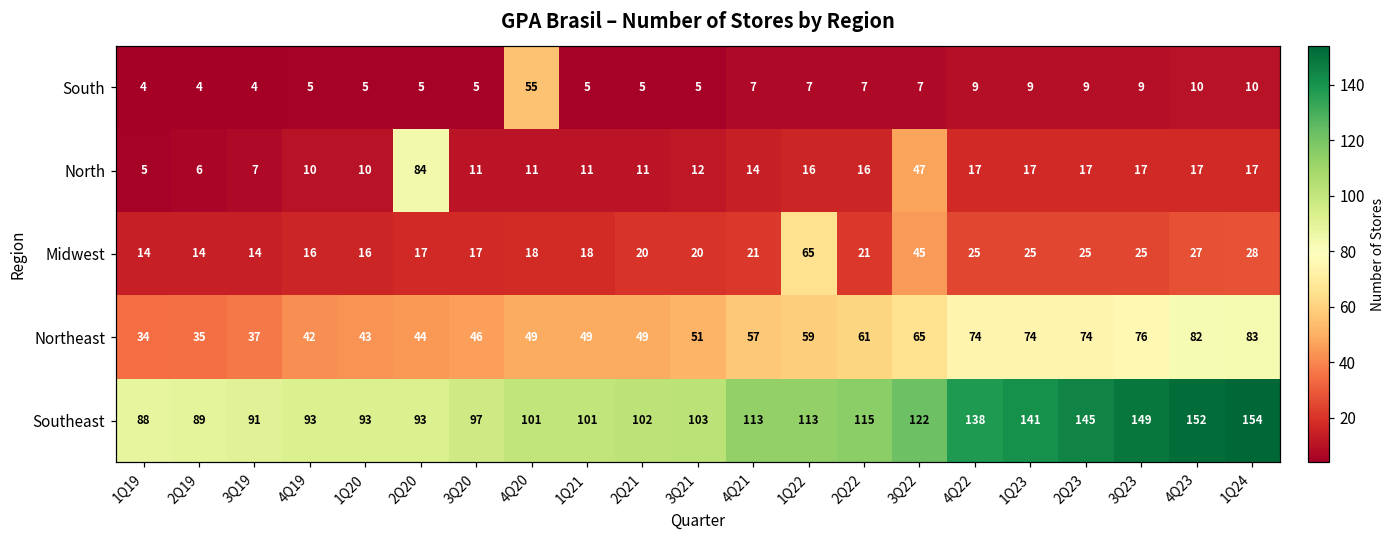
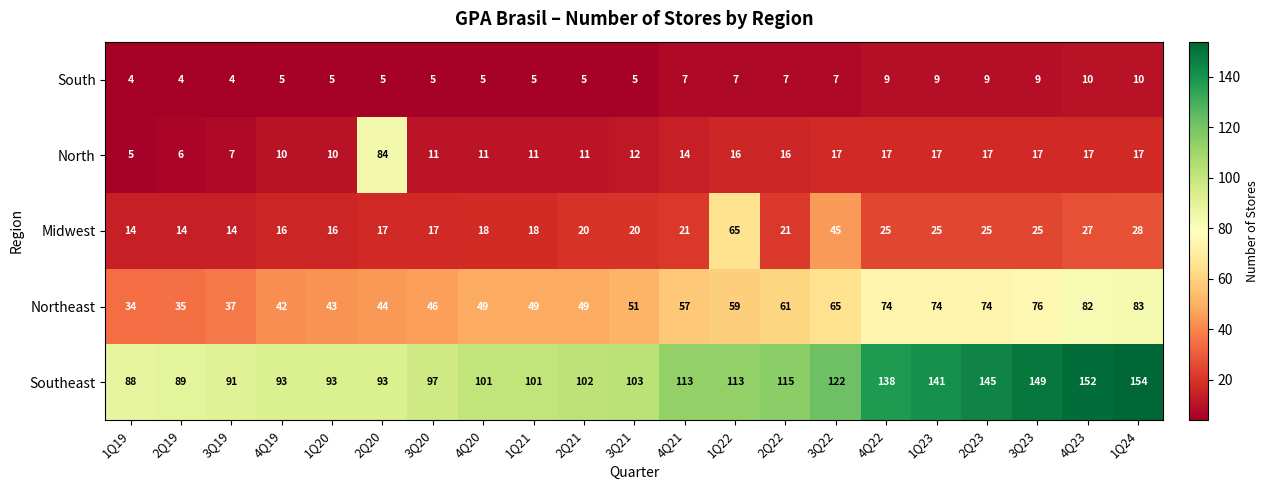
  {
    "South": {
      "1Q19": 4,
      "2Q19": 4,
      "3Q19": 4,
      "4Q19": 5,
      "1Q20": 5,
      "2Q20": 5,
      "3Q20": 5,
-     "4Q20": 55,
+     "4Q20": 5,
      "1Q21": 5,
      "2Q21": 5,
      "3Q21": 5,
      "4Q21": 7,
      "1Q22": 7,
      "2Q22": 7,
      "3Q22": 7,
      "4Q22": 9,
      "1Q23": 9,
      "2Q23": 9,
      "3Q23": 9,
      "4Q23": 10,
      "1Q24": 10
    },
    "North": {
      "1Q19": 5,
      "2Q19": 6,
      "3Q19": 7,
      "4Q19": 10,
      "1Q20": 10,
      "2Q20": 84,
      "3Q20": 11,
      "4Q20": 11,
      "1Q21": 11,
      "2Q21": 11,
      "3Q21": 12,
      "4Q21": 14,
      "1Q22": 16,
      "2Q22": 16,
-     "3Q22": 47,
+     "3Q22": 17,
      "4Q22": 17,
      "1Q23": 17,
      "2Q23": 17,
      "3Q23": 17,
      "4Q23": 17,
      "1Q24": 17
    },
    "Midwest": {
      "1Q19": 14,
      "2Q19": 14,
      "3Q19": 14,
      "4Q19": 16,
      "1Q20": 16,
      "2Q20": 17,
      "3Q20": 17,
      "4Q20": 18,
      "1Q21": 18,
      "2Q21": 20,
      "3Q21": 20,
      "4Q21": 21,
      "1Q22": 65,
      "2Q22": 21,
      "3Q22": 45,
      "4Q22": 25,
      "1Q23": 25,
      "2Q23": 25,
      "3Q23": 25,
      "4Q23": 27,
      "1Q24": 28
    },
    "Northeast": {
      "1Q19": 34,
      "2Q19": 35,
      "3Q19": 37,
      "4Q19": 42,
      "1Q20": 43,
      "2Q20": 44,
      "3Q20": 46,
      "4Q20": 49,
      "1Q21": 49,
      "2Q21": 49,
      "3Q21": 51,
      "4Q21": 57,
      "1Q22": 59,
      "2Q22": 61,
      "3Q22": 65,
      "4Q22": 74,
      "1Q23": 74,
      "2Q23": 74,
      "3Q23": 76,
      "4Q23": 82,
      "1Q24": 83
    },
    "Southeast": {
      "1Q19": 88,
      "2Q19": 89,
      "3Q19": 91,
      "4Q19": 93,
      "1Q20": 93,
      "2Q20": 93,
      "3Q20": 97,
      "4Q20": 101,
      "1Q21": 101,
      "2Q21": 102,
      "3Q21": 103,
      "4Q21": 113,
      "1Q22": 113,
      "2Q22": 115,
      "3Q22": 122,
      "4Q22": 138,
      "1Q23": 141,
      "2Q23": 145,
      "3Q23": 149,
      "4Q23": 152,
      "1Q24": 154
    }
  }
